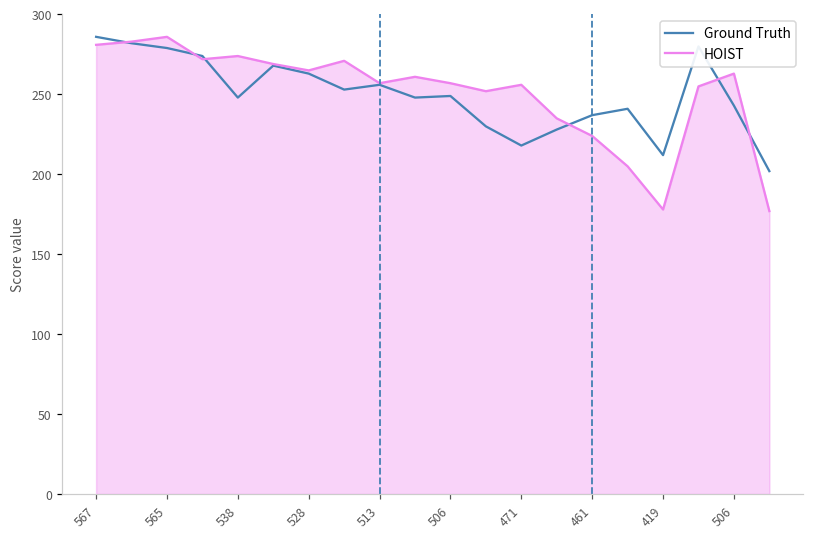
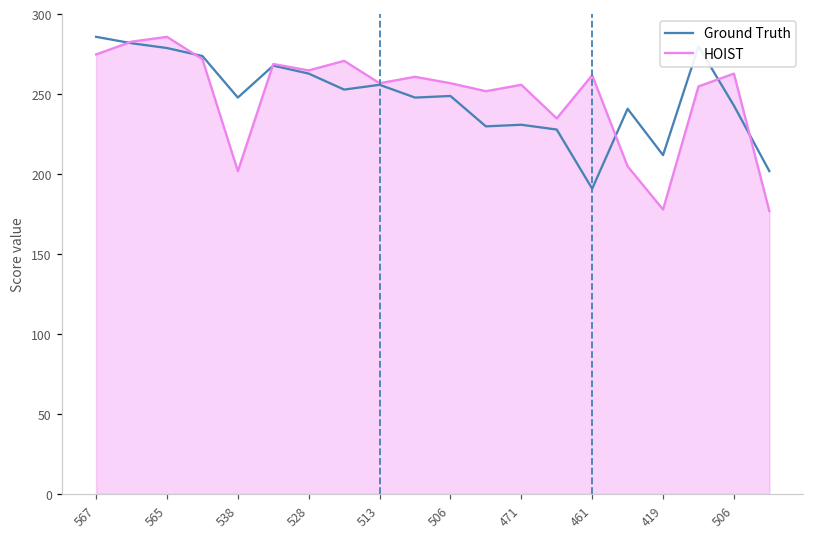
  {
    "Ground Truth": {
      "567": 286,
      "538": 248,
      "528": 263,
-     "471": 218,
-     "461": 237,
+     "471": 231,
+     "461": 191,
      "419": 212
    },
    "HOIST": {
-     "567": 281,
-     "538": 274,
+     "567": 275,
+     "538": 202,
      "528": 265,
      "471": 256,
-     "461": 224,
+     "461": 262,
      "419": 178
    }
  }
